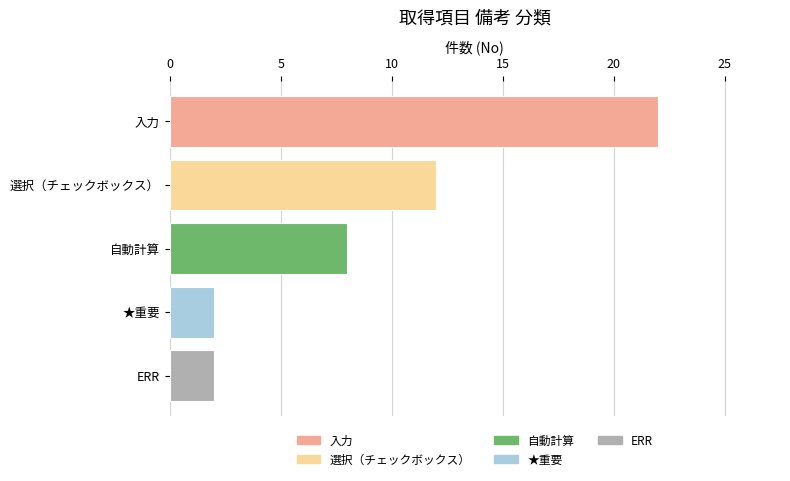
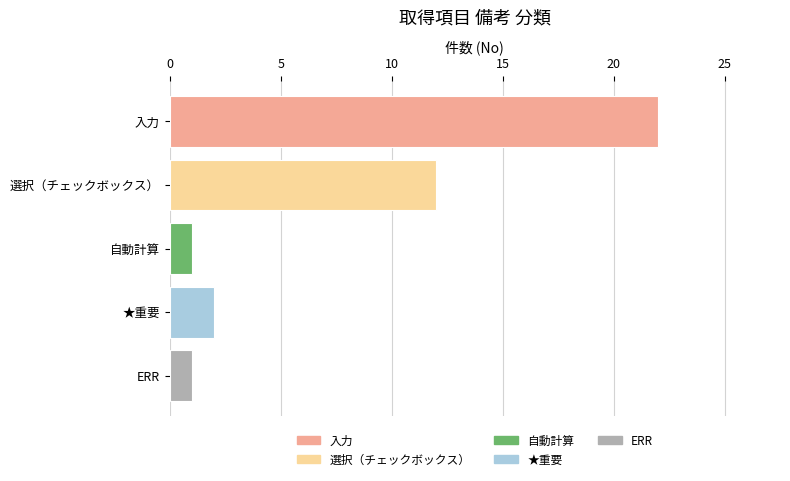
  {
    "入力": 22,
    "選択（チェックボックス）": 12,
-   "自動計算": 8,
+   "自動計算": 1,
    "★重要": 2,
-   "ERR": 2
+   "ERR": 1
  }
